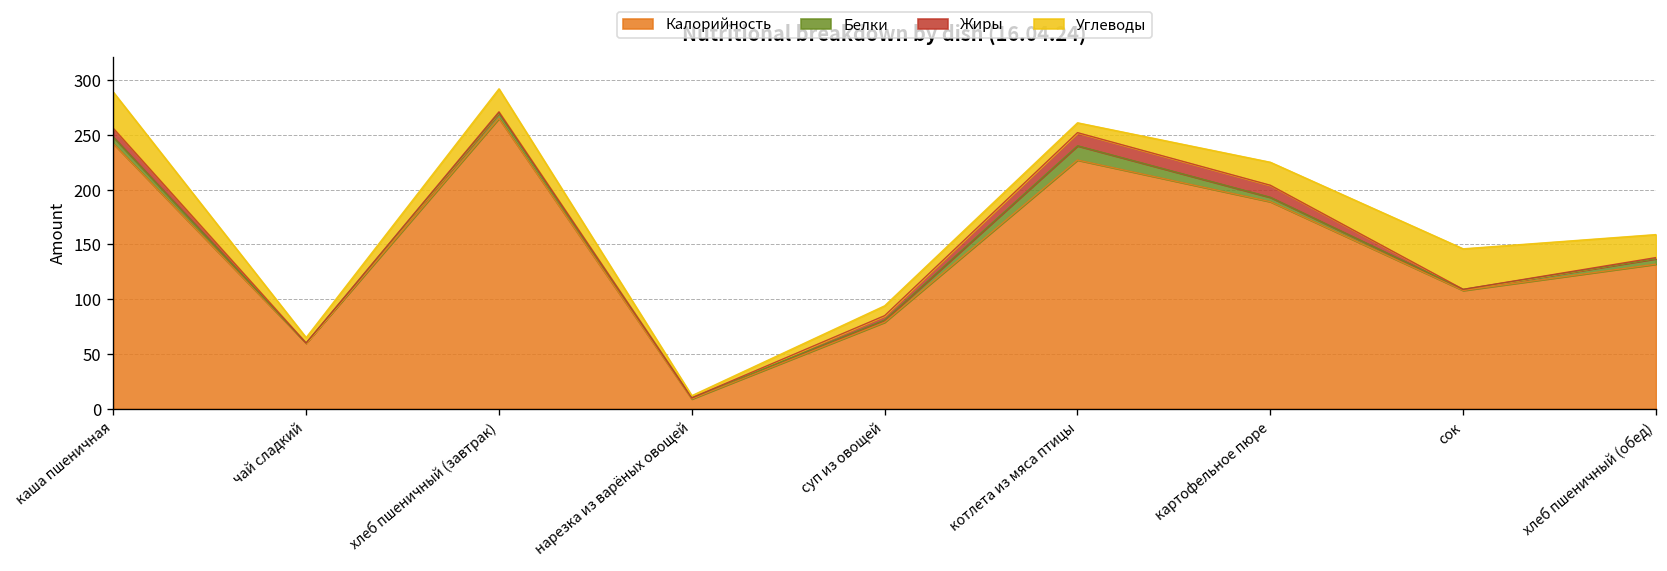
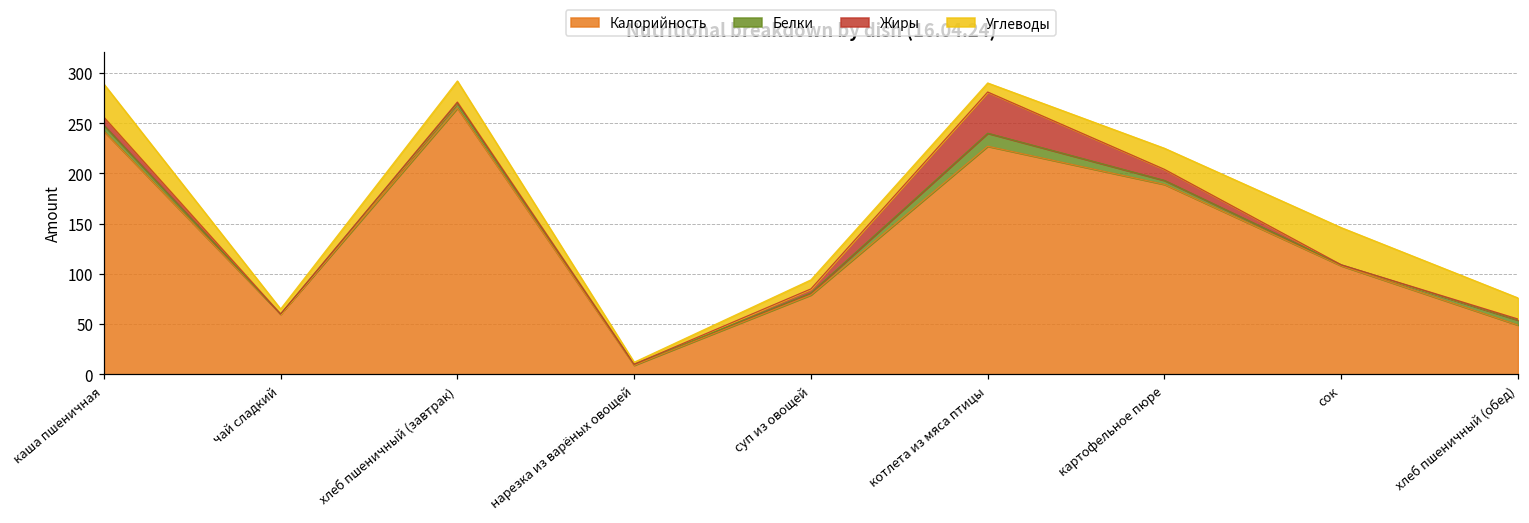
  {
    "Калорийность": {
      "каша пшеничная": 240,
      "хлеб пшеничный (завтрак)": 270,
      "котлета из мяса птицы": 230,
      "картофельное пюре": 190,
-     "хлеб пшеничный (обед)": 130
+     "хлеб пшеничный (обед)": 50
    },
    "Белки": {
      "каша пшеничная": 10,
      "котлета из мяса птицы": 10,
      "картофельное пюре": 0
    },
    "Жиры": {
      "каша пшеничная": 10,
      "суп из овощей": 0,
-     "котлета из мяса птицы": 10,
+     "котлета из мяса птицы": 40,
      "картофельное пюре": 10
    },
    "Углеводы": {
      "каша пшеничная": 30,
      "чай сладкий": 10,
      "хлеб пшеничный (завтрак)": 20,
      "суп из овощей": 10,
      "котлета из мяса птицы": 10,
      "картофельное пюре": 20,
      "сок": 40,
      "хлеб пшеничный (обед)": 20
    }
  }
